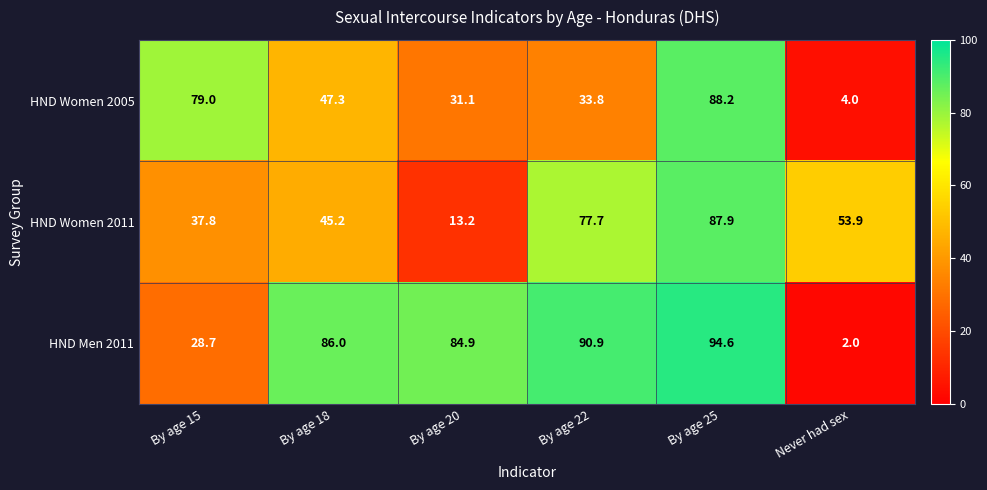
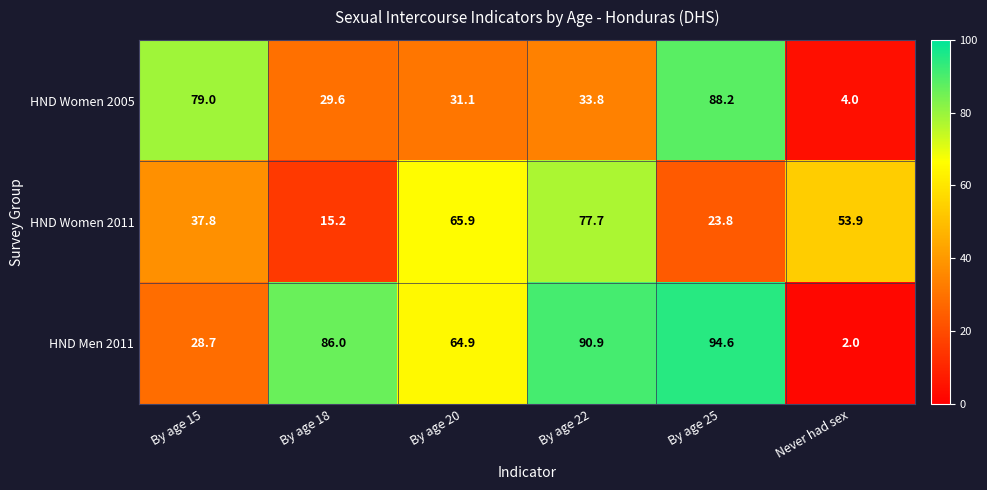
  {
    "HND Women 2005": {
      "By age 15": 79.0,
-     "By age 18": 47.3,
+     "By age 18": 29.6,
      "By age 20": 31.1,
      "By age 22": 33.8,
      "By age 25": 88.2,
      "Never had sex": 4.0
    },
    "HND Women 2011": {
      "By age 15": 37.8,
-     "By age 18": 45.2,
-     "By age 20": 13.2,
+     "By age 18": 15.2,
+     "By age 20": 65.9,
      "By age 22": 77.7,
-     "By age 25": 87.9,
+     "By age 25": 23.8,
      "Never had sex": 53.9
    },
    "HND Men 2011": {
      "By age 15": 28.7,
      "By age 18": 86.0,
-     "By age 20": 84.9,
+     "By age 20": 64.9,
      "By age 22": 90.9,
      "By age 25": 94.6,
      "Never had sex": 2.0
    }
  }
